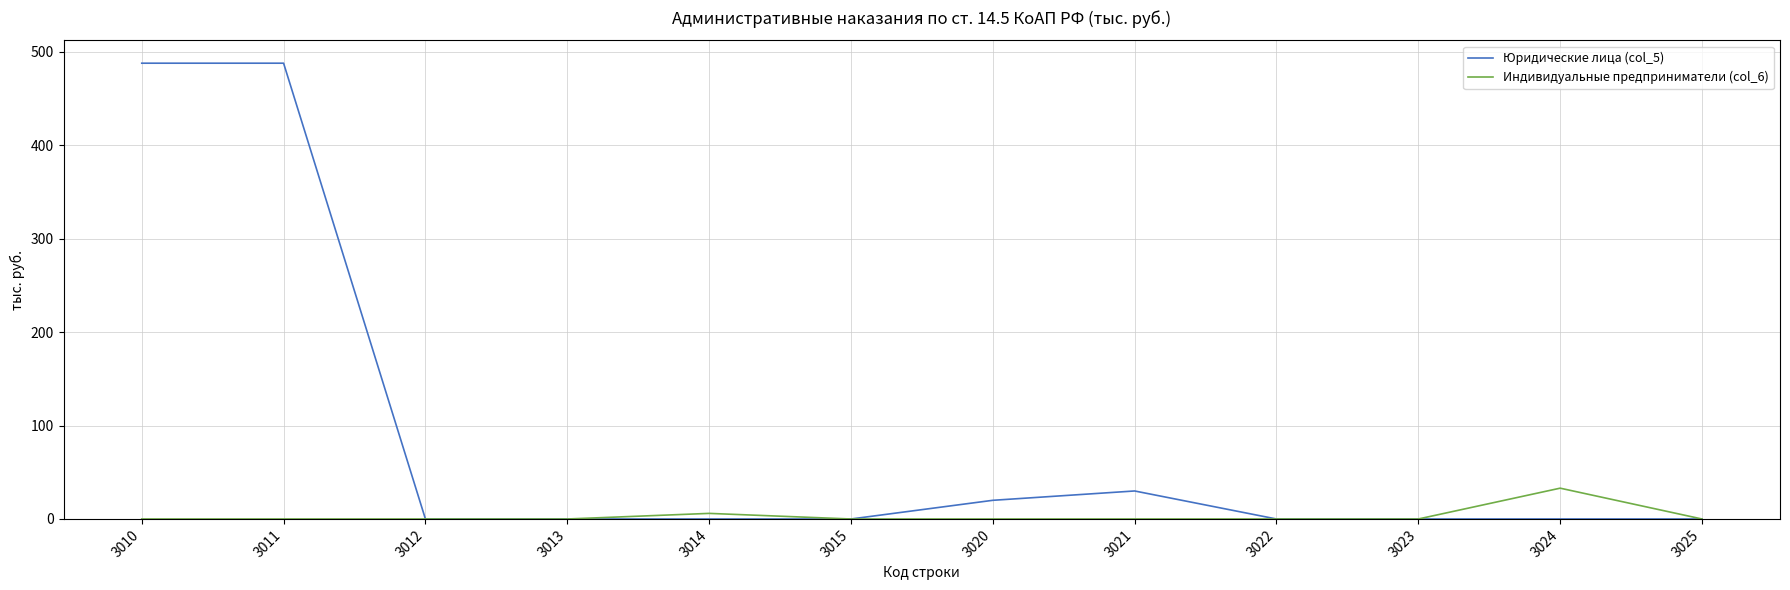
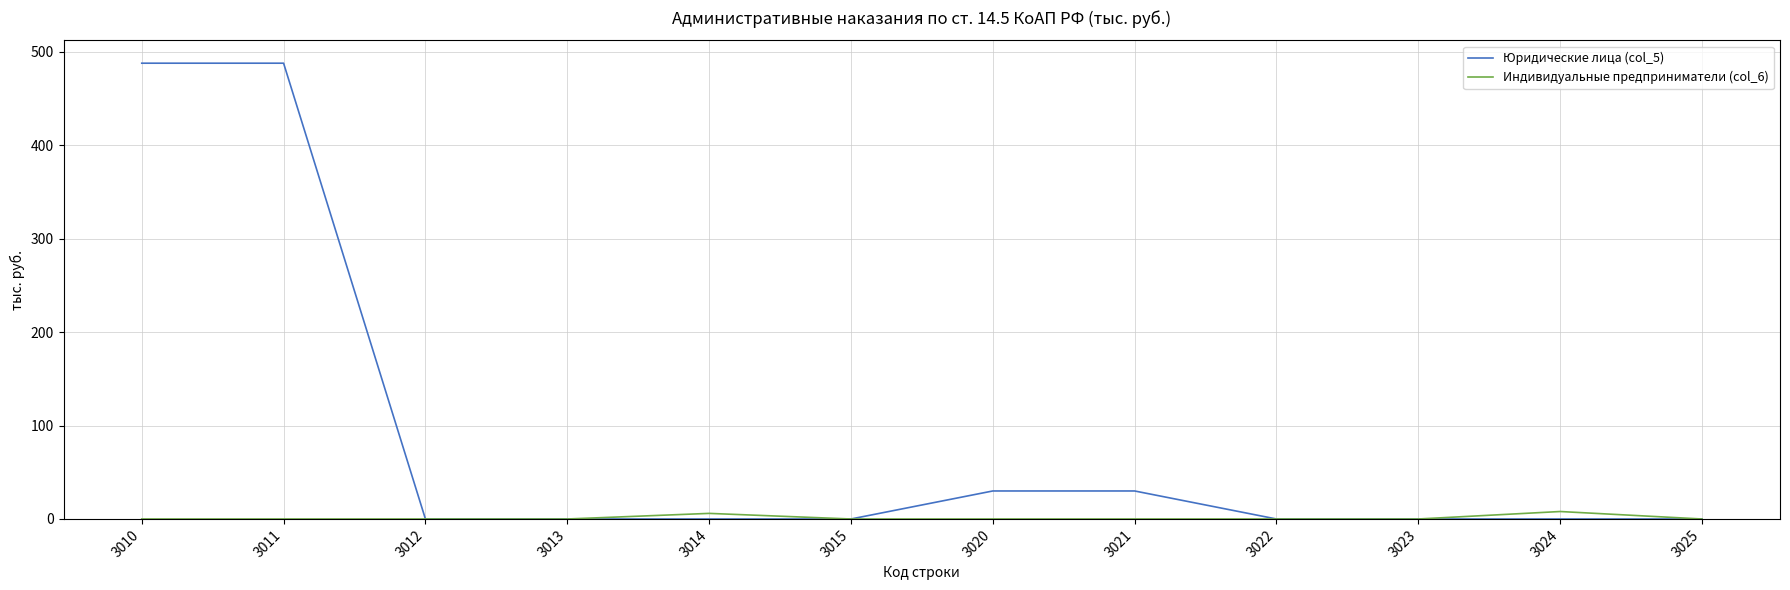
  {
    "Юридические лица (col_5)": {
      "3010": 490,
      "3011": 490,
      "3014": 0,
-     "3020": 20,
+     "3020": 30,
      "3021": 30,
      "3024": 0
    },
    "Индивидуальные предприниматели (col_6)": {
      "3010": 0,
      "3011": 0,
      "3014": 10,
      "3020": 0,
      "3021": 0,
-     "3024": 30
+     "3024": 10
    }
  }
